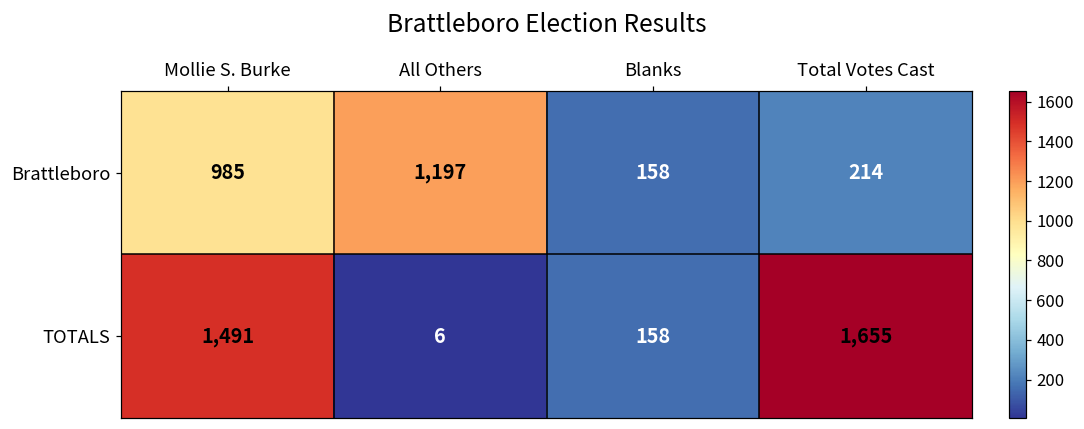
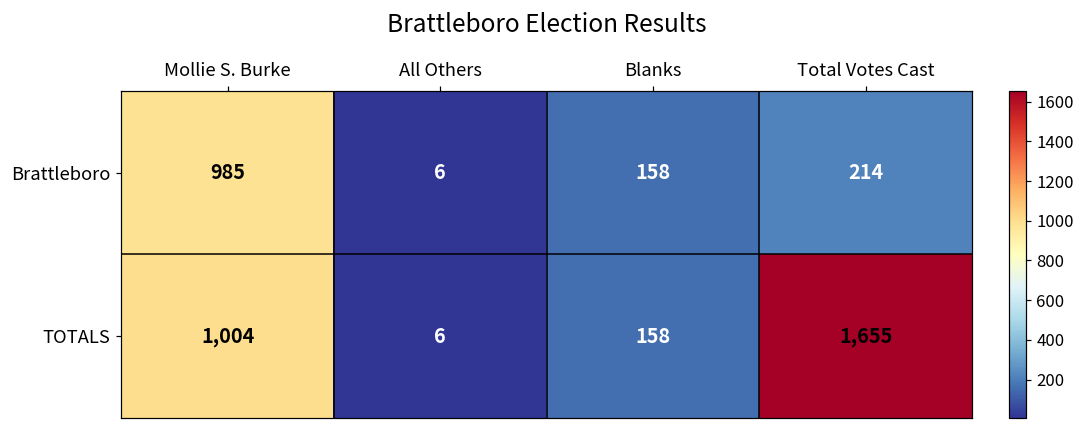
  {
    "Brattleboro": {
      "Mollie S. Burke": "985",
-     "All Others": "1,197",
+     "All Others": "6",
      "Blanks": "158",
      "Total Votes Cast": "214"
    },
    "TOTALS": {
-     "Mollie S. Burke": "1,491",
+     "Mollie S. Burke": "1,004",
      "All Others": "6",
      "Blanks": "158",
      "Total Votes Cast": "1,655"
    }
  }
